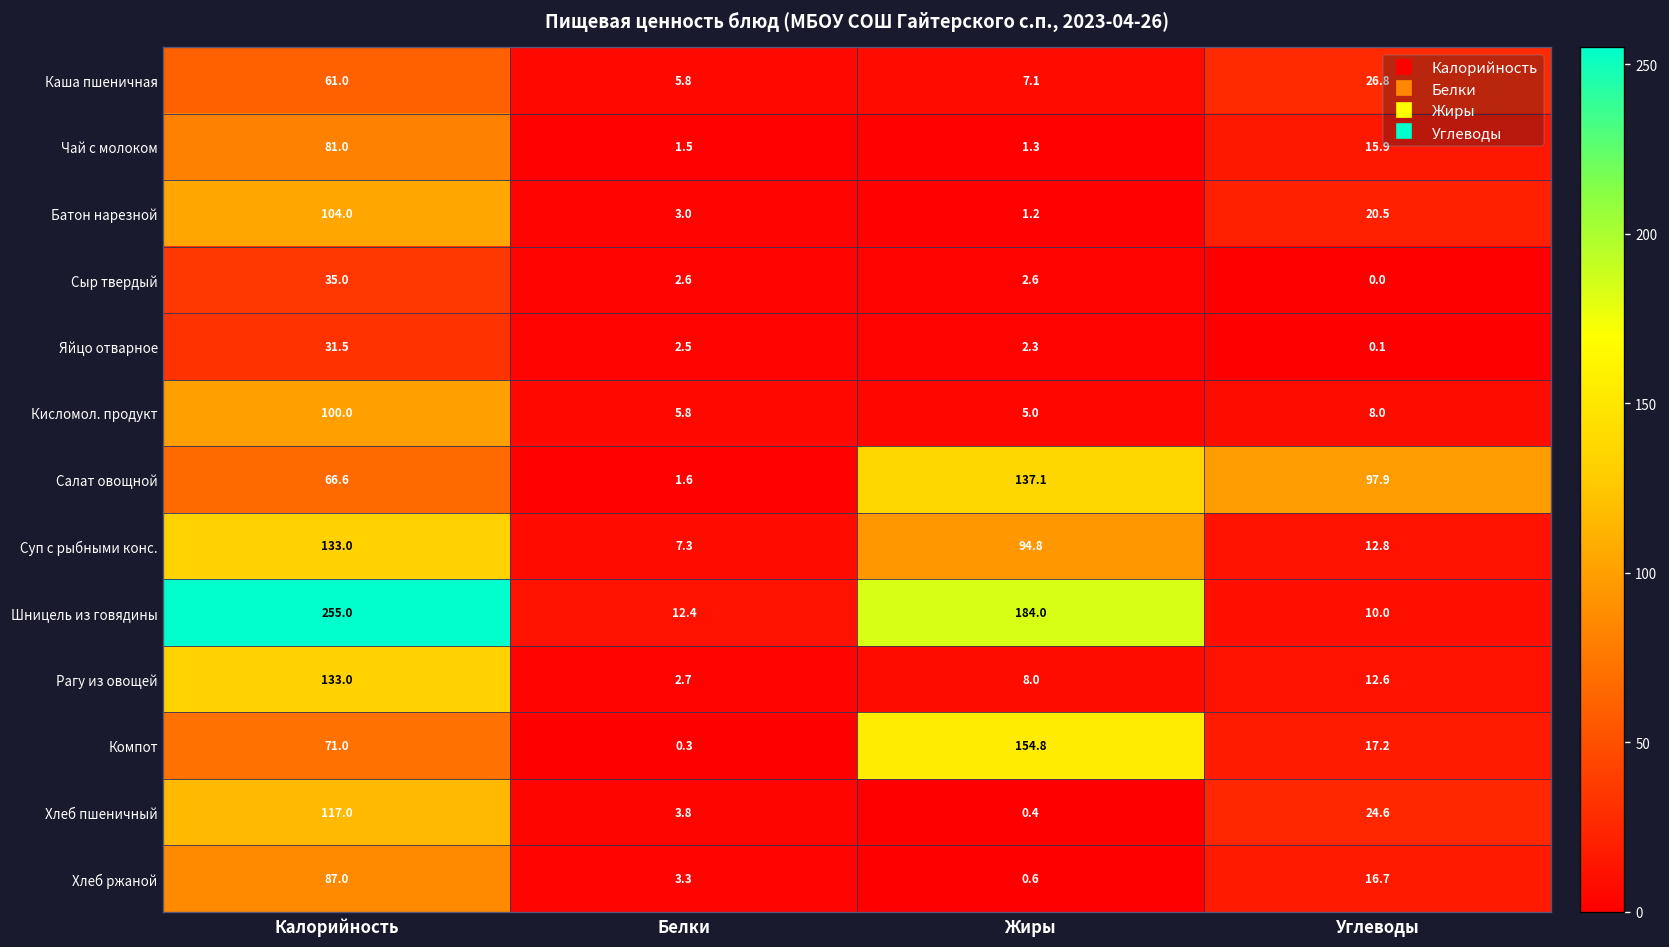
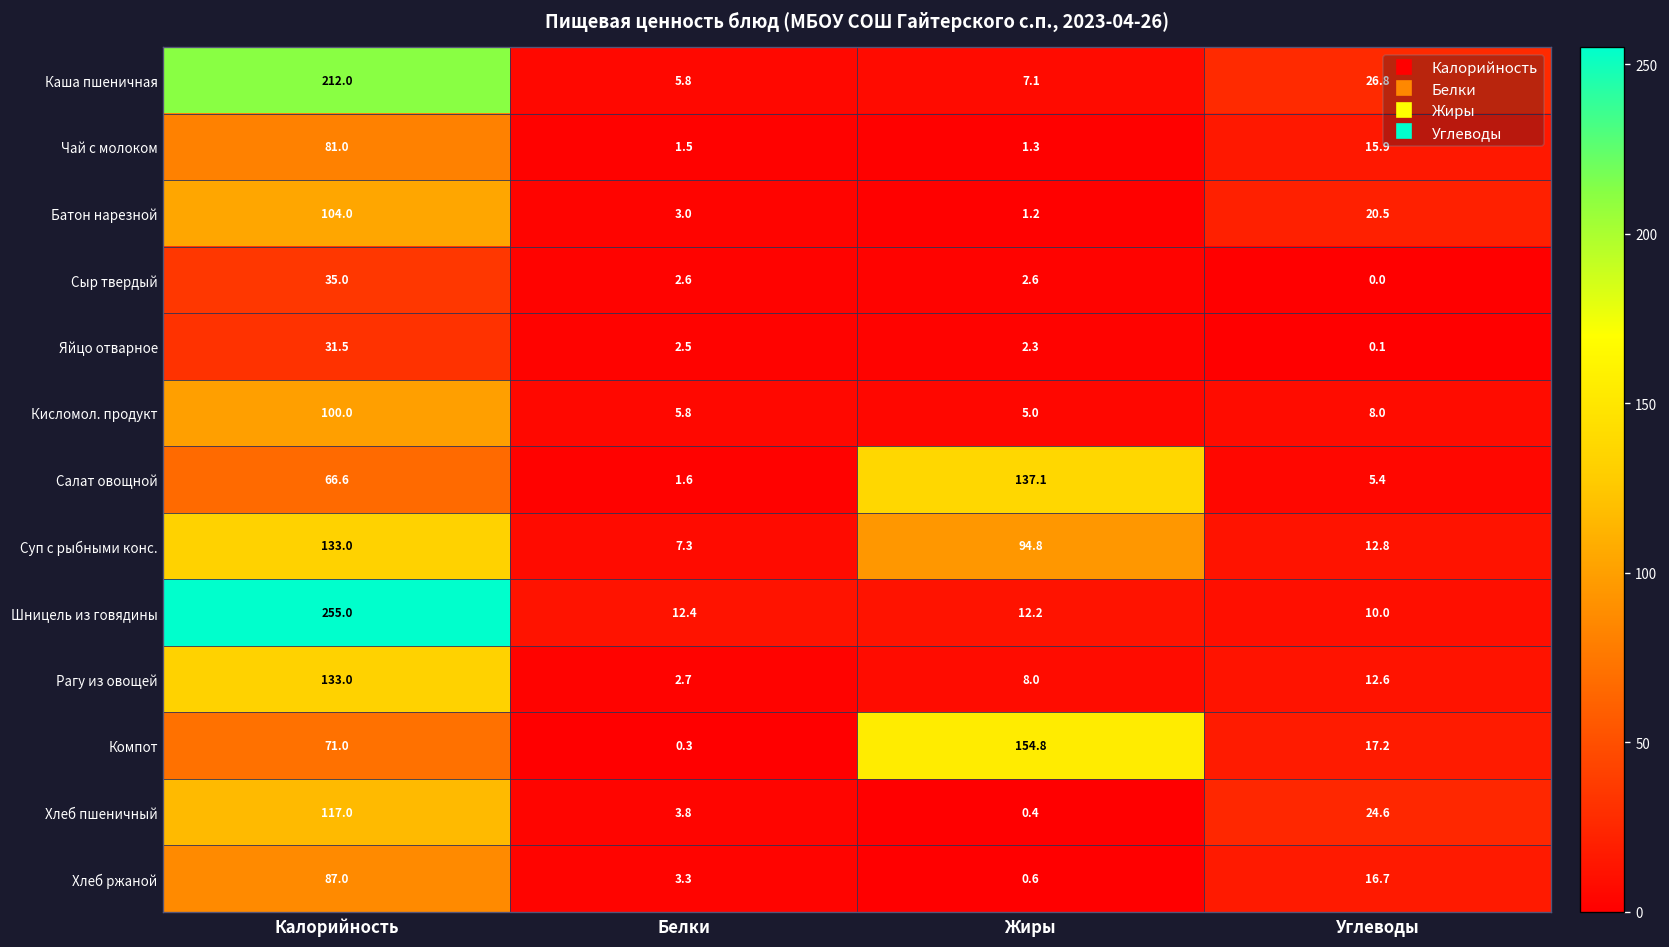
  {
    "Каша пшеничная": {
-     "Калорийность": 61.0,
+     "Калорийность": 212.0,
      "Белки": 5.8,
      "Жиры": 7.1
    },
    "Чай с молоком": {
      "Калорийность": 81.0,
      "Белки": 1.5,
      "Жиры": 1.3
    },
    "Батон нарезной": {
      "Калорийность": 104.0,
      "Белки": 3.0,
      "Жиры": 1.2,
      "Углеводы": 20.5
    },
    "Сыр твердый": {
      "Калорийность": 35.0,
      "Белки": 2.6,
      "Жиры": 2.6,
      "Углеводы": 0.0
    },
    "Яйцо отварное": {
      "Калорийность": 31.5,
      "Белки": 2.5,
      "Жиры": 2.3,
      "Углеводы": 0.1
    },
    "Кисломол. продукт": {
      "Калорийность": 100.0,
      "Белки": 5.8,
      "Жиры": 5.0,
      "Углеводы": 8.0
    },
    "Салат овощной": {
      "Калорийность": 66.6,
      "Белки": 1.6,
      "Жиры": 137.1,
-     "Углеводы": 97.9
+     "Углеводы": 5.4
    },
    "Суп с рыбными конс.": {
      "Калорийность": 133.0,
      "Белки": 7.3,
      "Жиры": 94.8,
      "Углеводы": 12.8
    },
    "Шницель из говядины": {
      "Калорийность": 255.0,
      "Белки": 12.4,
-     "Жиры": 184.0,
+     "Жиры": 12.2,
      "Углеводы": 10.0
    },
    "Рагу из овощей": {
      "Калорийность": 133.0,
      "Белки": 2.7,
      "Жиры": 8.0,
      "Углеводы": 12.6
    },
    "Компот": {
      "Калорийность": 71.0,
      "Белки": 0.3,
      "Жиры": 154.8,
      "Углеводы": 17.2
    },
    "Хлеб пшеничный": {
      "Калорийность": 117.0,
      "Белки": 3.8,
      "Жиры": 0.4,
      "Углеводы": 24.6
    },
    "Хлеб ржаной": {
      "Калорийность": 87.0,
      "Белки": 3.3,
      "Жиры": 0.6,
      "Углеводы": 16.7
    }
  }
